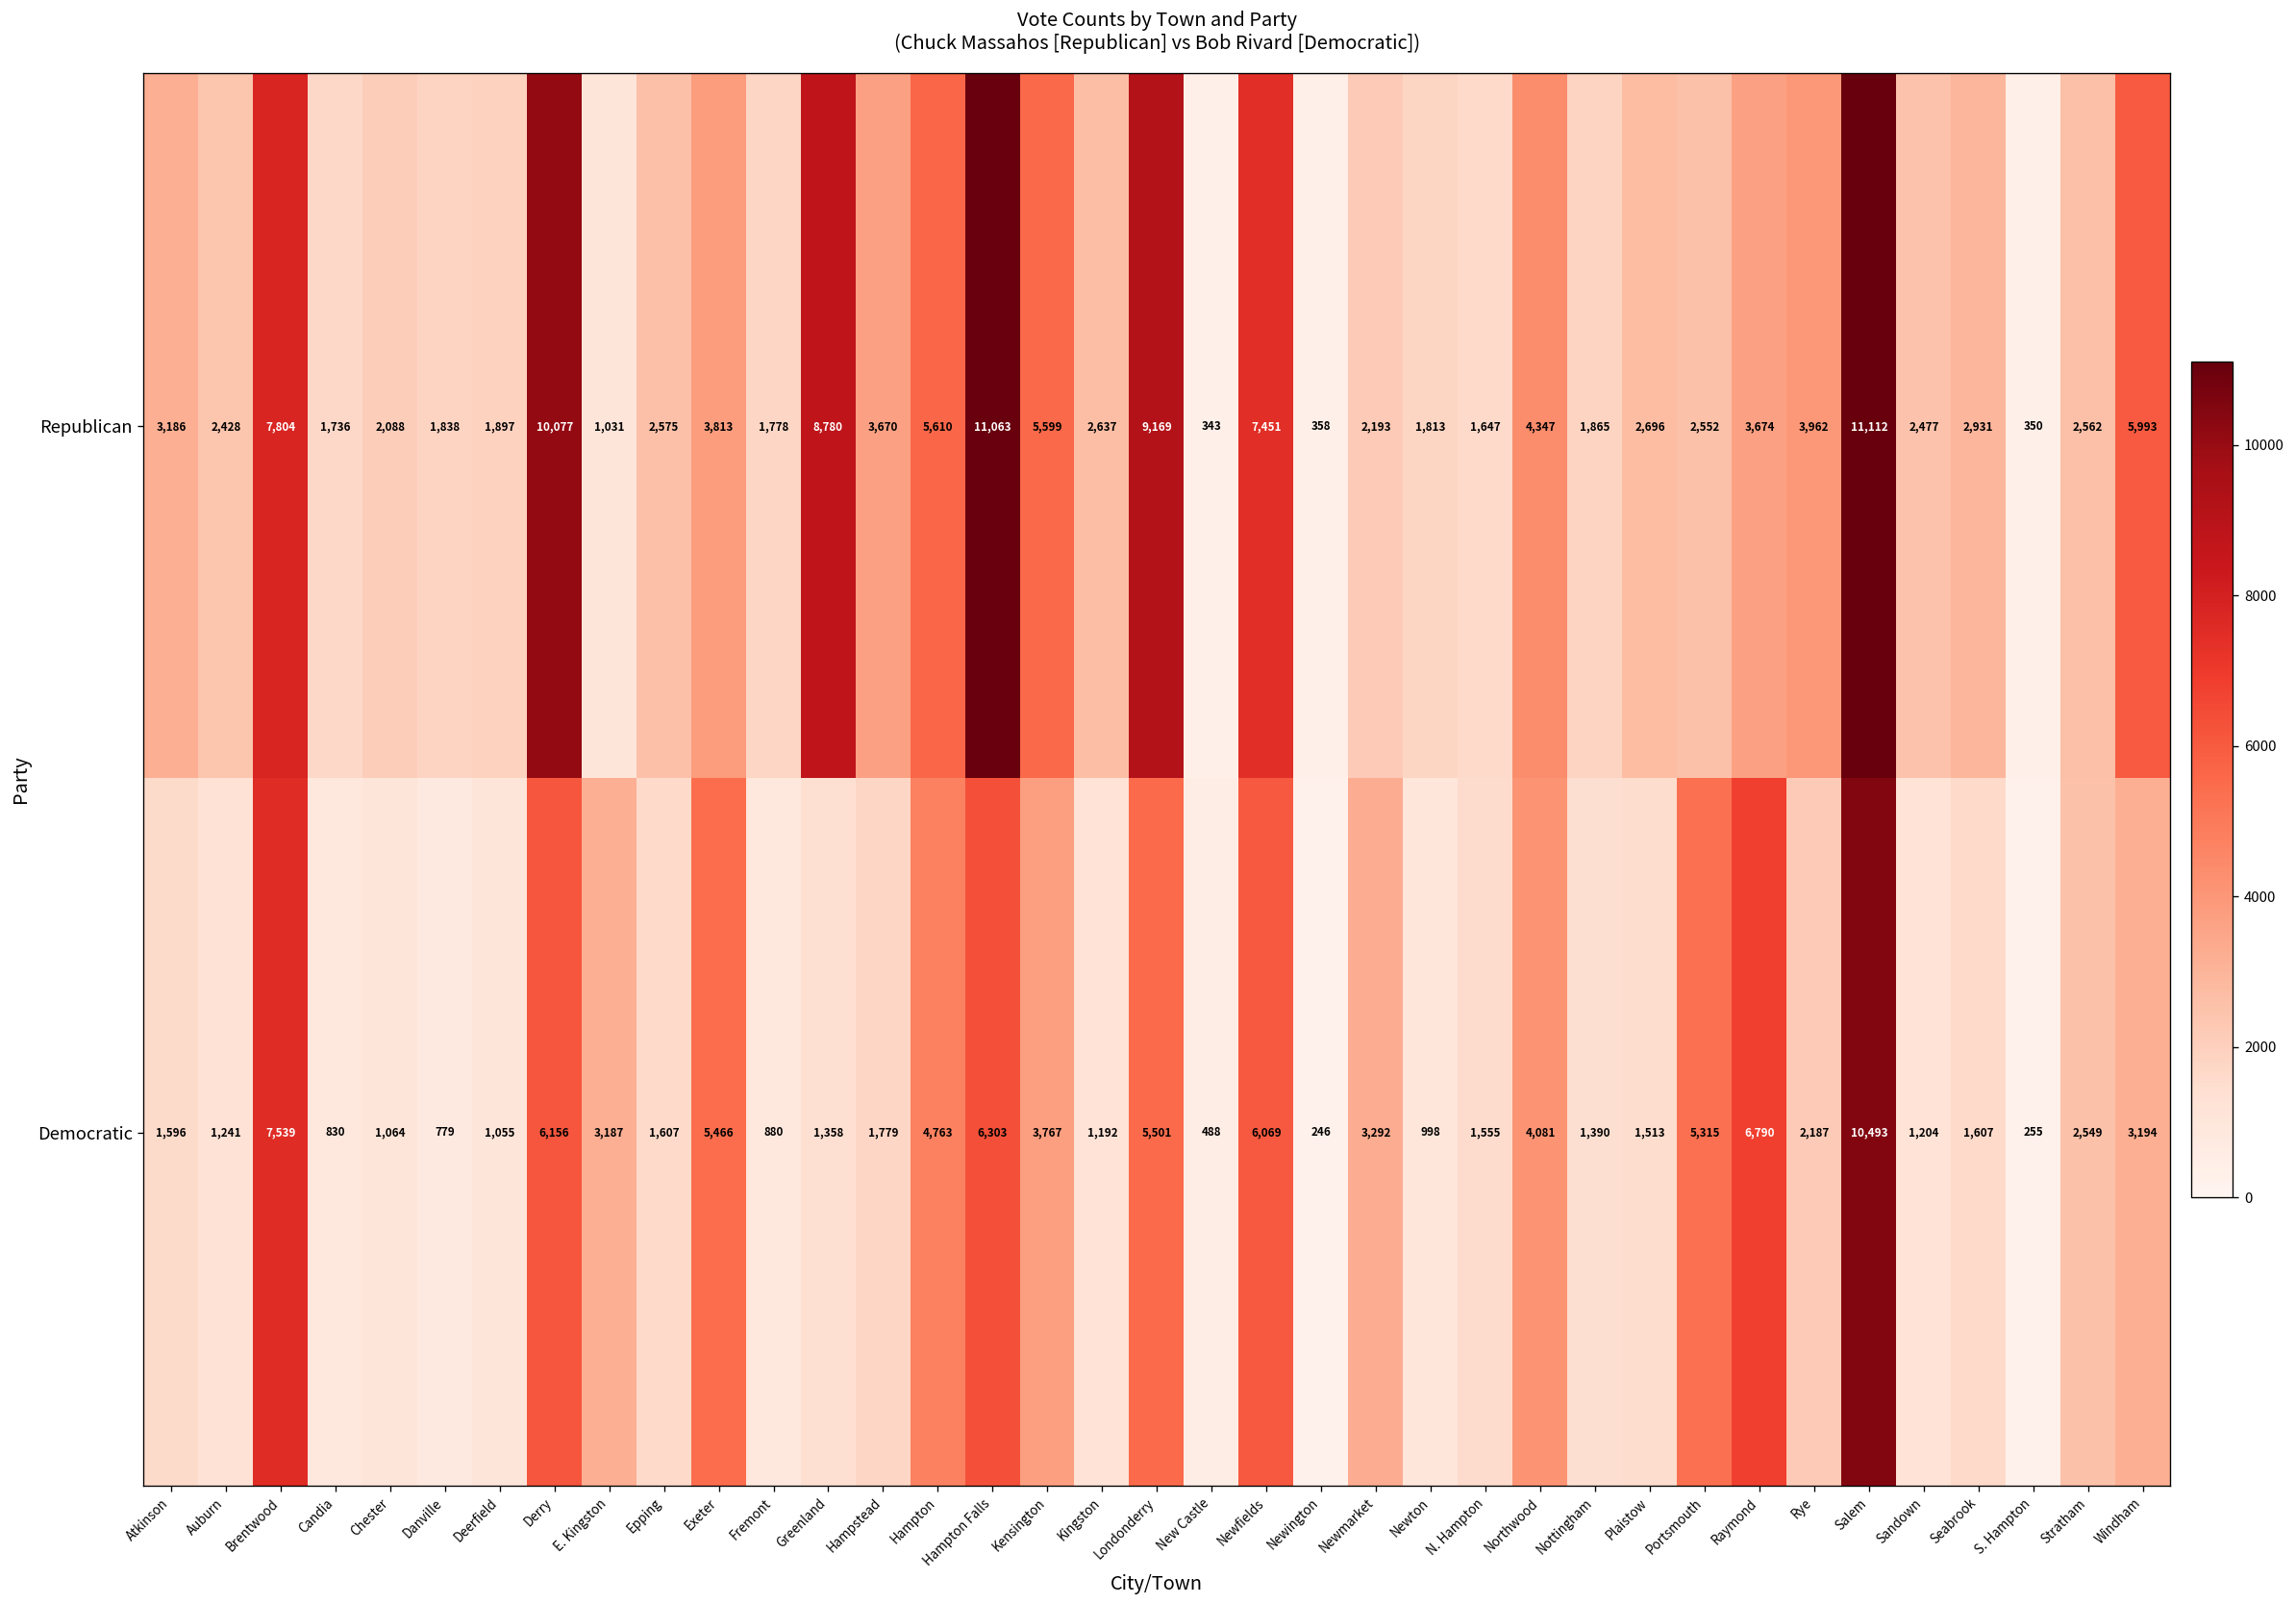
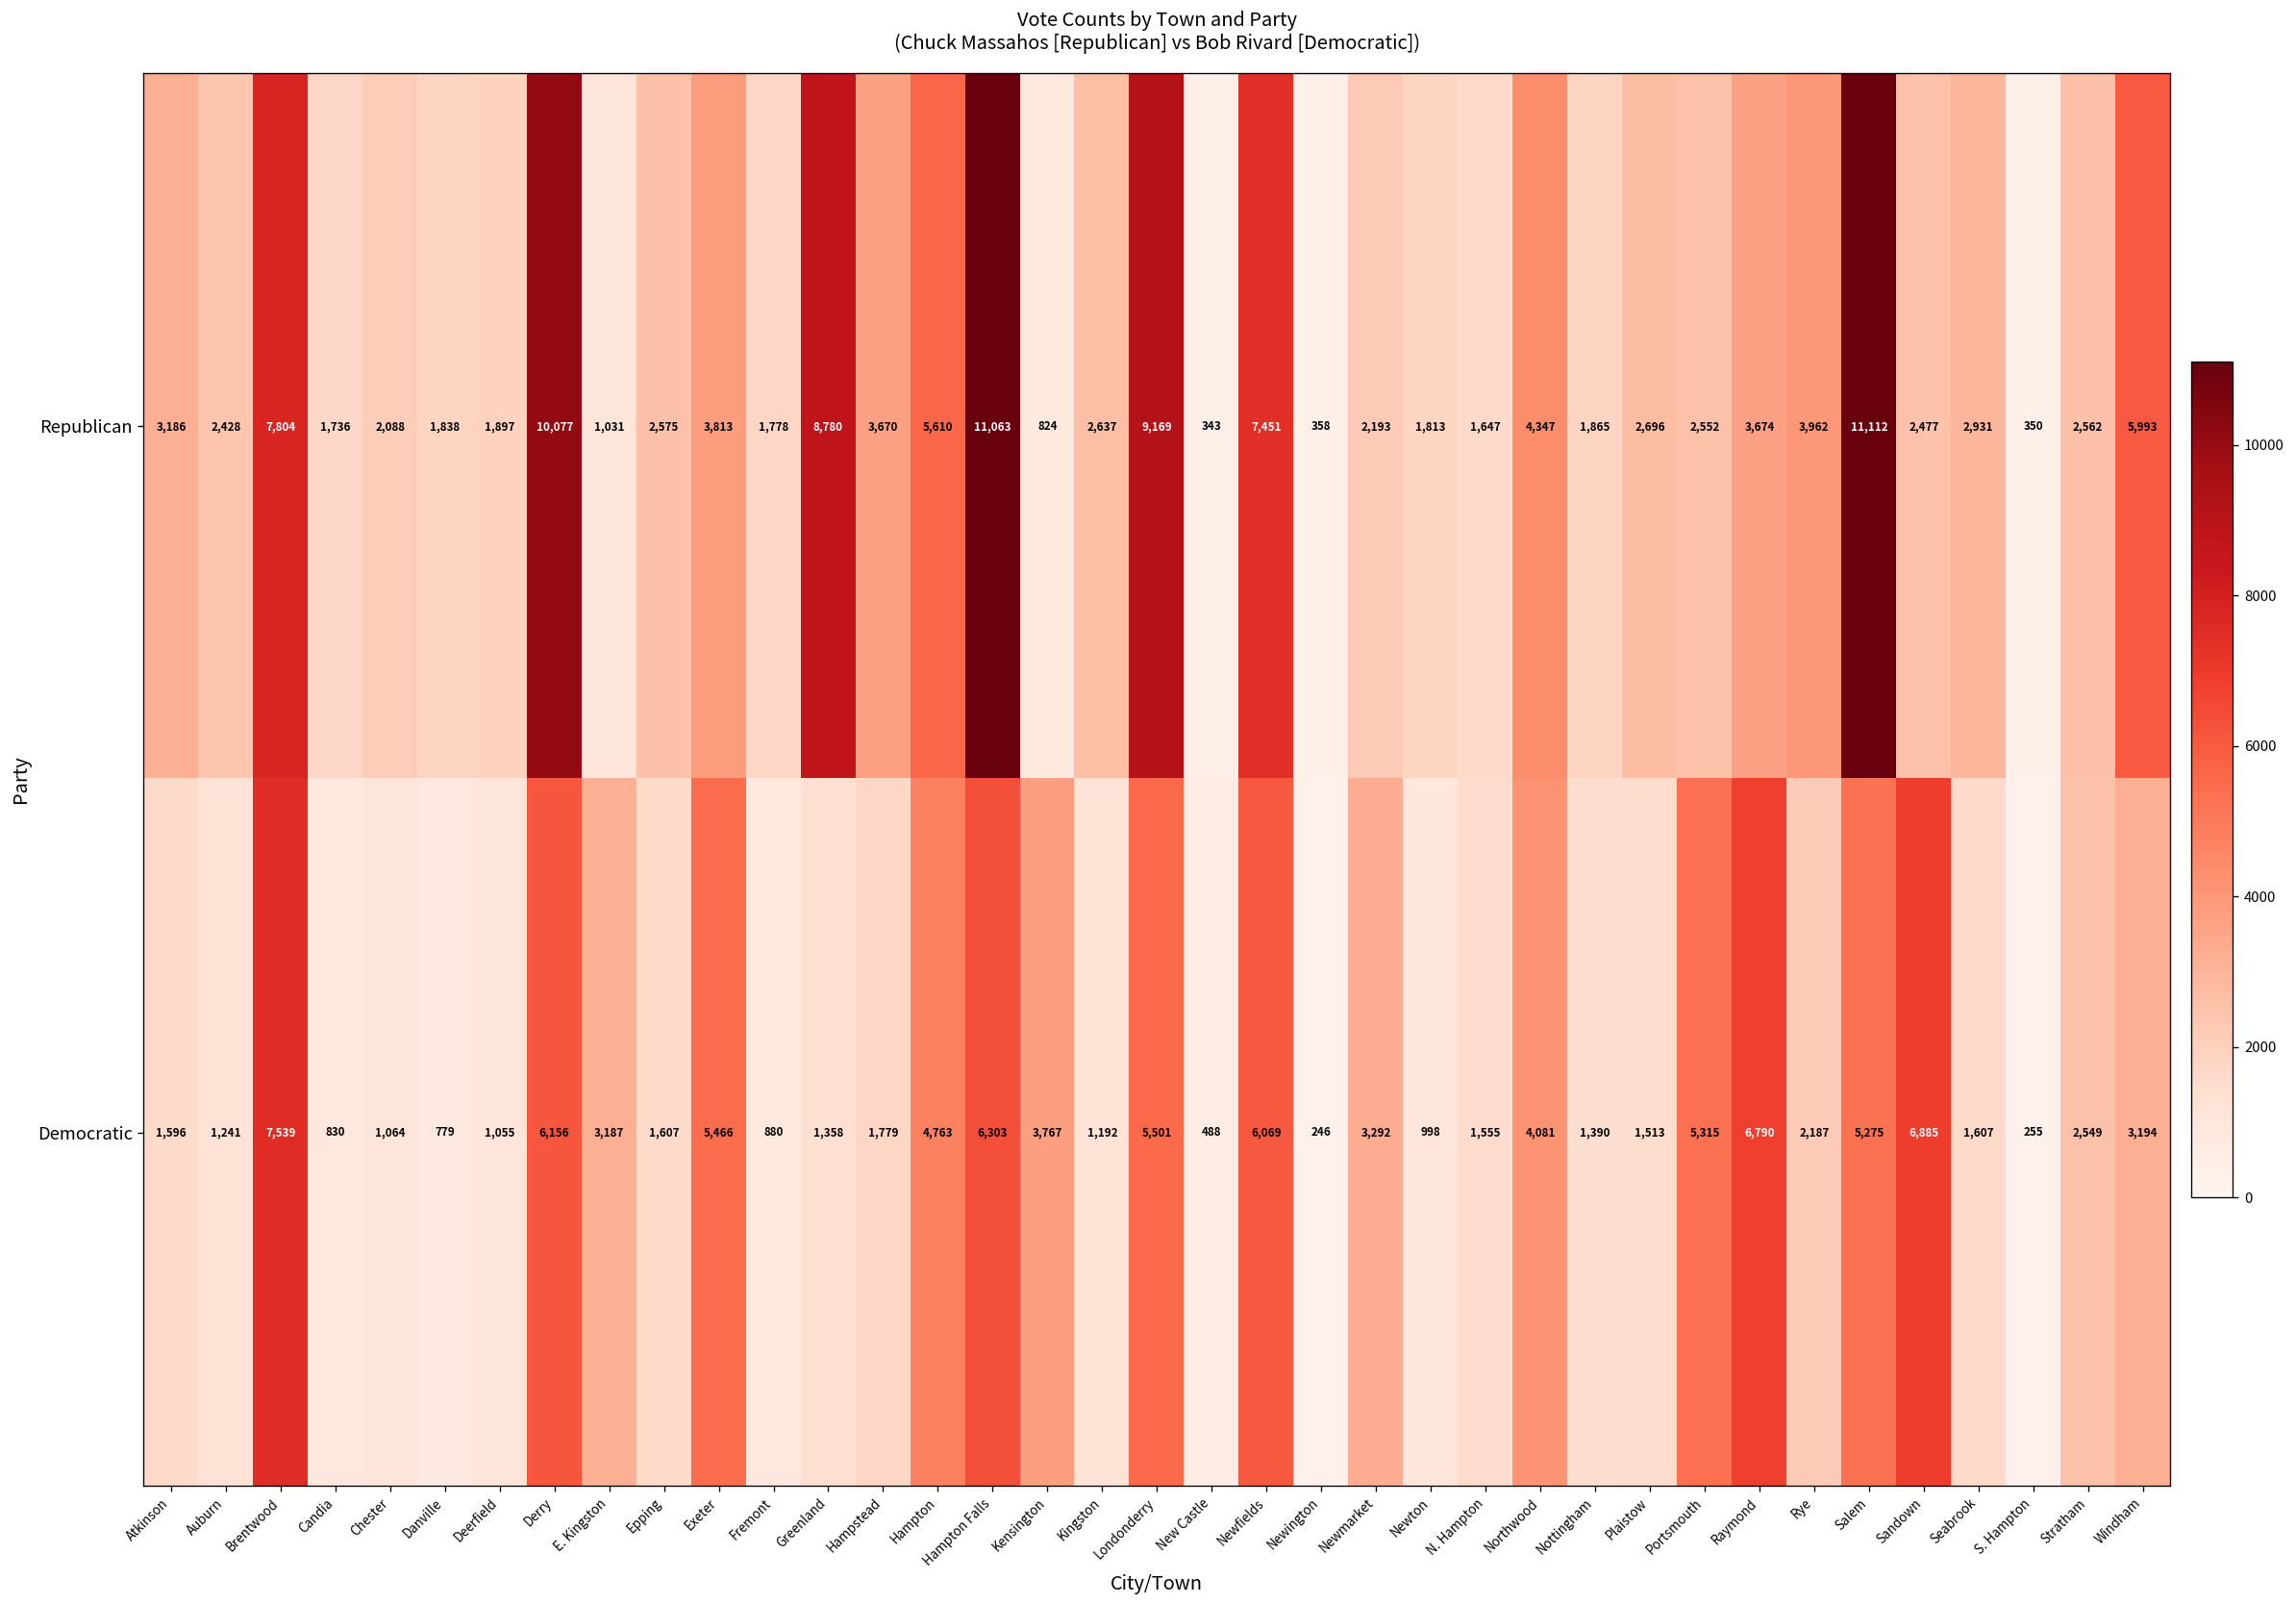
  {
    "Republican": {
      "Atkinson": "3,186",
      "Auburn": "2,428",
      "Brentwood": "7,804",
      "Candia": "1,736",
      "Chester": "2,088",
      "Danville": "1,838",
      "Deerfield": "1,897",
      "Derry": "10,077",
      "E. Kingston": "1,031",
      "Epping": "2,575",
      "Exeter": "3,813",
      "Fremont": "1,778",
      "Greenland": "8,780",
      "Hampstead": "3,670",
      "Hampton": "5,610",
      "Hampton Falls": "11,063",
-     "Kensington": "5,599",
+     "Kensington": "824",
      "Kingston": "2,637",
      "Londonderry": "9,169",
      "New Castle": "343",
      "Newfields": "7,451",
      "Newington": "358",
      "Newmarket": "2,193",
      "Newton": "1,813",
      "N. Hampton": "1,647",
      "Northwood": "4,347",
      "Nottingham": "1,865",
      "Plaistow": "2,696",
      "Portsmouth": "2,552",
      "Raymond": "3,674",
      "Rye": "3,962",
      "Salem": "11,112",
      "Sandown": "2,477",
      "Seabrook": "2,931",
      "S. Hampton": "350",
      "Stratham": "2,562",
      "Windham": "5,993"
    },
    "Democratic": {
      "Atkinson": "1,596",
      "Auburn": "1,241",
      "Brentwood": "7,539",
      "Candia": "830",
      "Chester": "1,064",
      "Danville": "779",
      "Deerfield": "1,055",
      "Derry": "6,156",
      "E. Kingston": "3,187",
      "Epping": "1,607",
      "Exeter": "5,466",
      "Fremont": "880",
      "Greenland": "1,358",
      "Hampstead": "1,779",
      "Hampton": "4,763",
      "Hampton Falls": "6,303",
      "Kensington": "3,767",
      "Kingston": "1,192",
      "Londonderry": "5,501",
      "New Castle": "488",
      "Newfields": "6,069",
      "Newington": "246",
      "Newmarket": "3,292",
      "Newton": "998",
      "N. Hampton": "1,555",
      "Northwood": "4,081",
      "Nottingham": "1,390",
      "Plaistow": "1,513",
      "Portsmouth": "5,315",
      "Raymond": "6,790",
      "Rye": "2,187",
-     "Salem": "10,493",
-     "Sandown": "1,204",
+     "Salem": "5,275",
+     "Sandown": "6,885",
      "Seabrook": "1,607",
      "S. Hampton": "255",
      "Stratham": "2,549",
      "Windham": "3,194"
    }
  }
